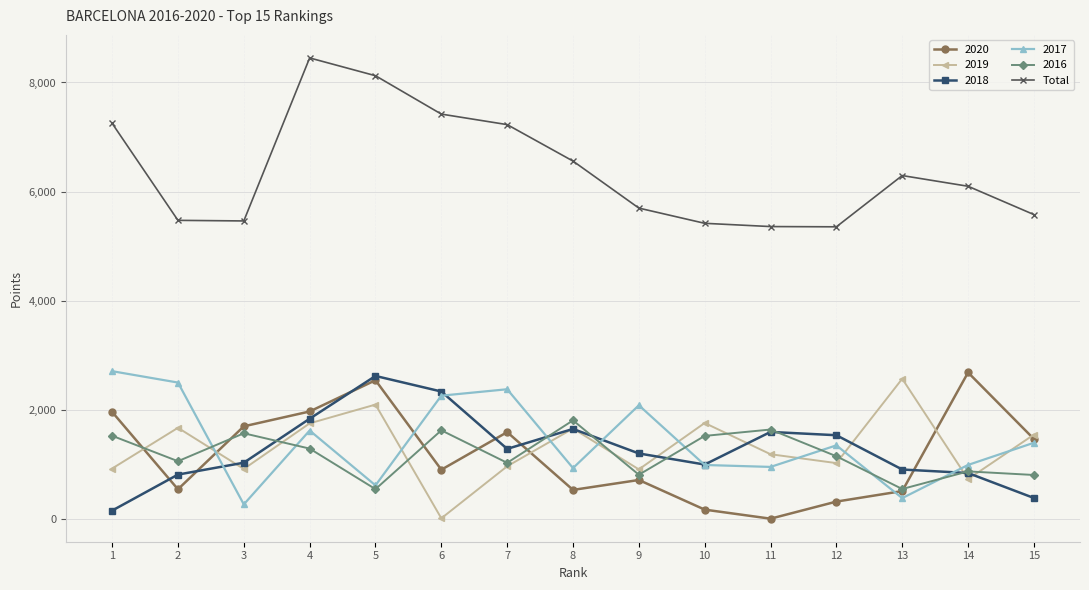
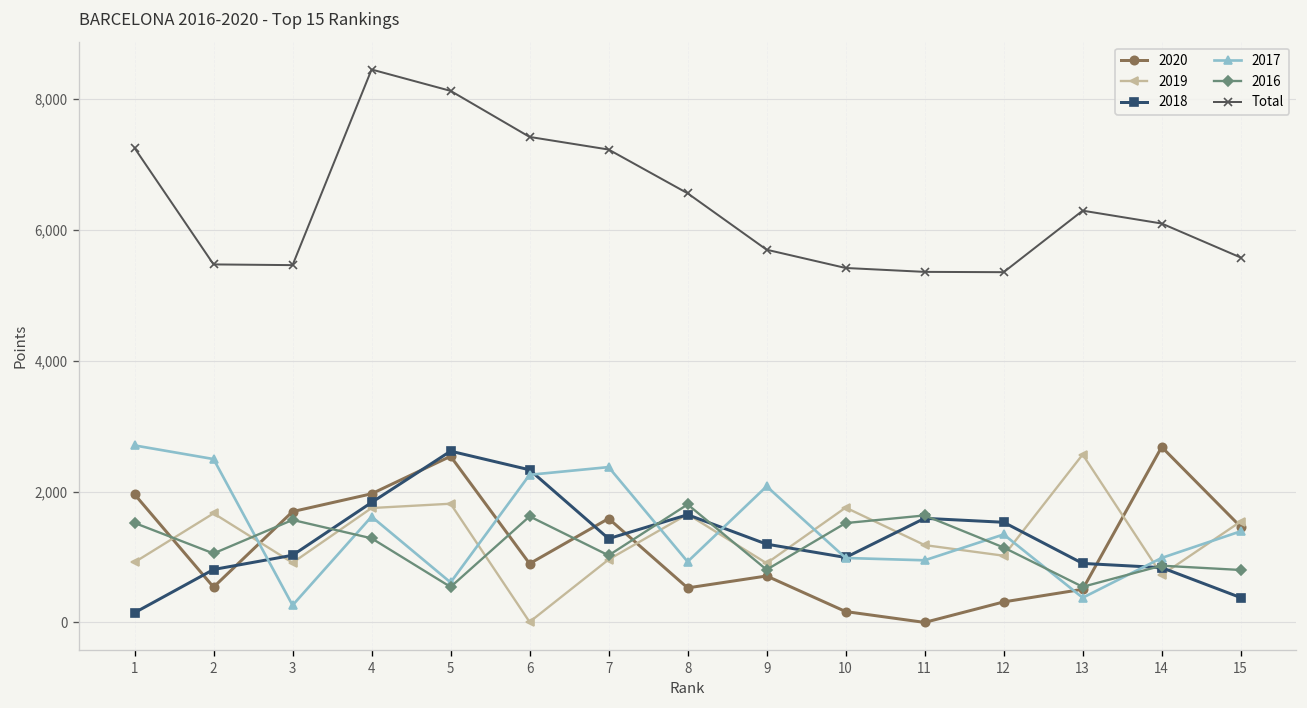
  {
    "2019": {
      "1": "900",
      "2": "1,700",
      "3": "900",
      "4": "1,700",
-     "5": "2,100",
+     "5": "1,800",
      "6": "0",
      "7": "1,000",
      "9": "900",
      "10": "1,800",
      "11": "1,200",
      "12": "1,000",
      "13": "2,600",
      "14": "700",
      "15": "1,500"
    },
    "2017": {
      "1": "2,700",
      "2": "2,500",
      "3": "300",
      "4": "1,600",
      "5": "600",
      "6": "2,300",
      "7": "2,400",
      "8": "900",
      "9": "2,100",
      "11": "900",
      "12": "1,300",
      "13": "400",
      "14": "1,000",
      "15": "1,400"
    }
  }
